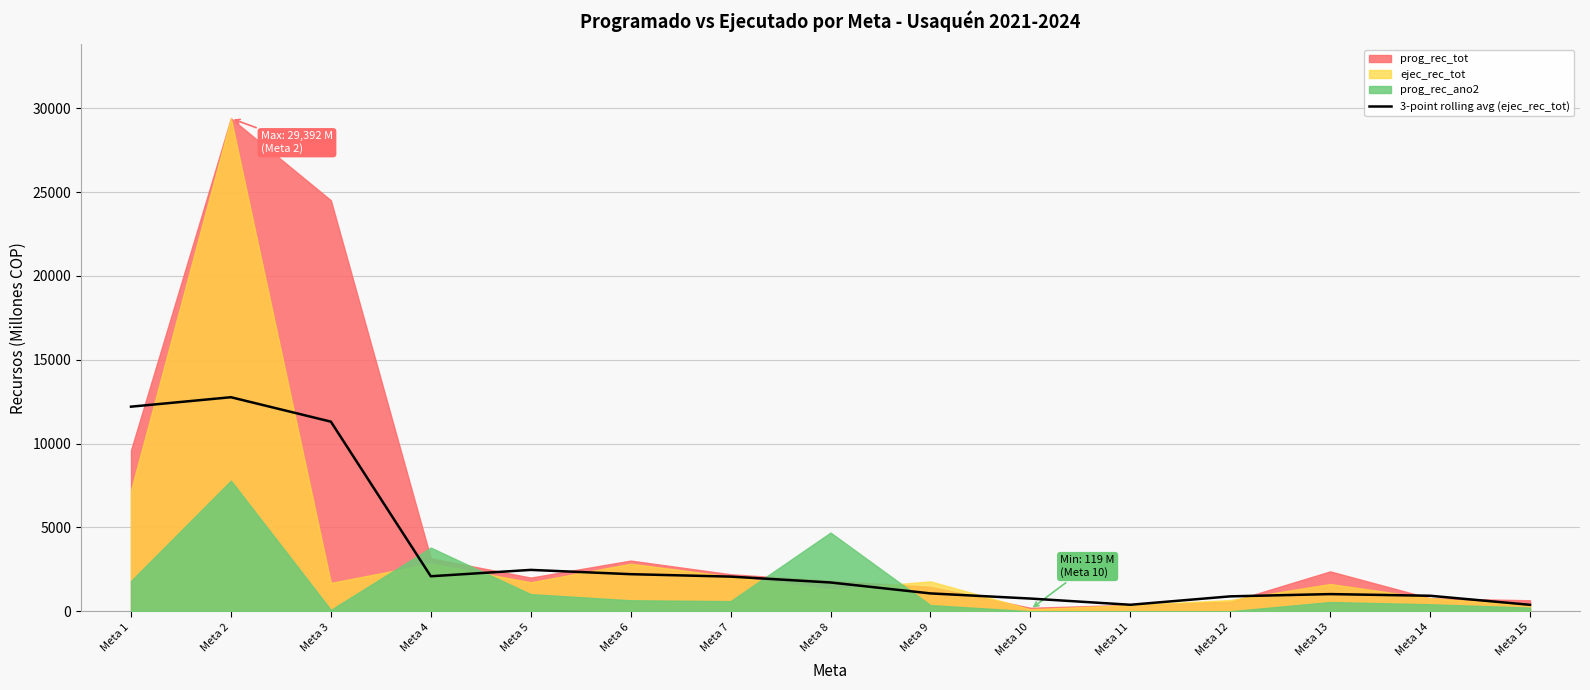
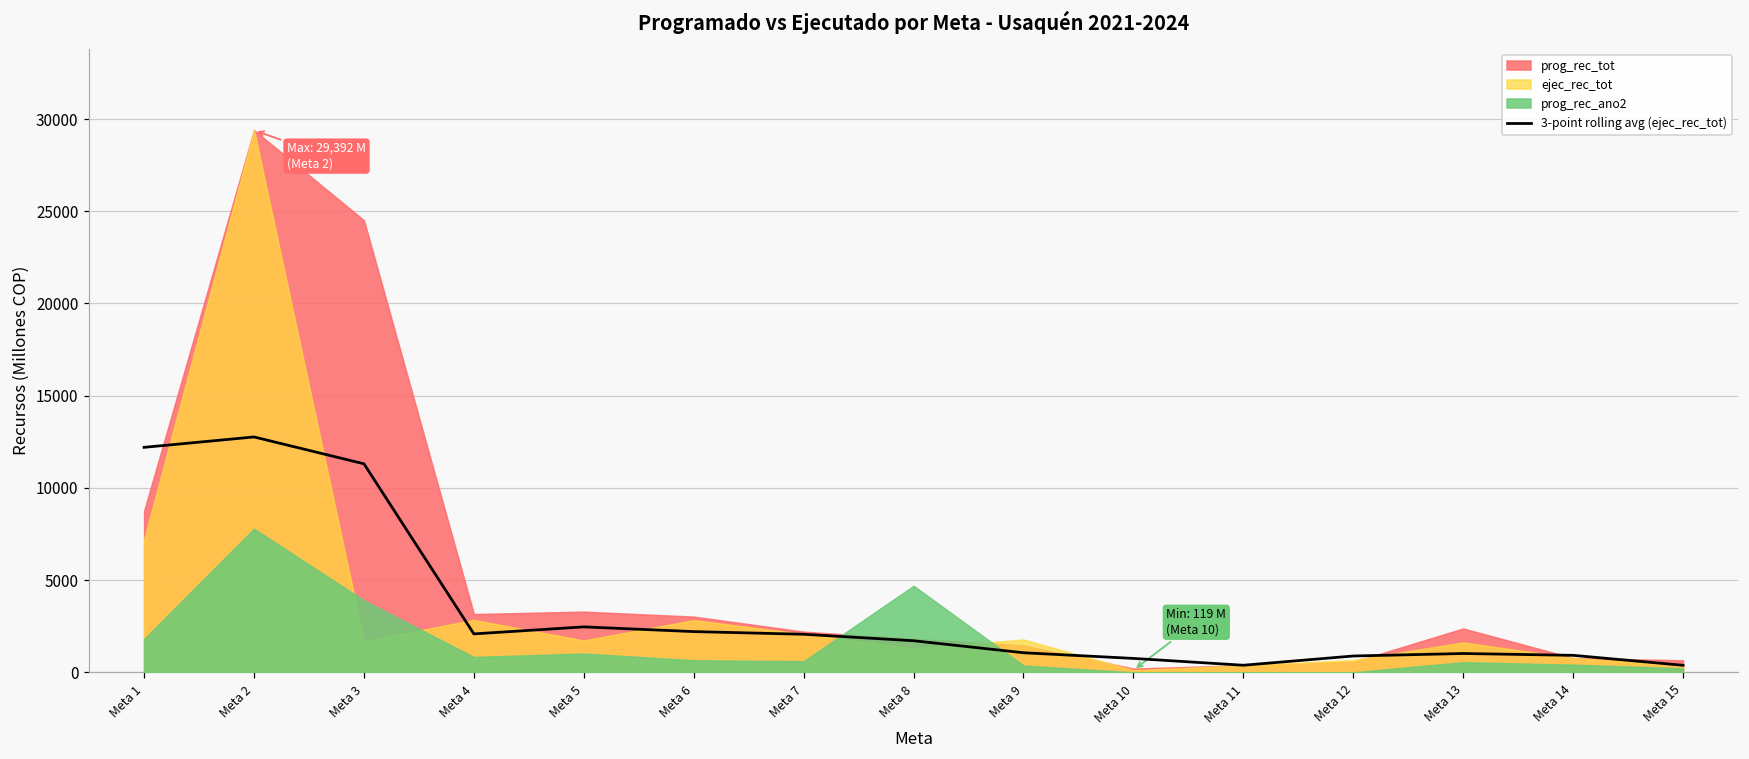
  {
    "prog_rec_tot": {
-     "Meta 1": 9600,
+     "Meta 1": 8700,
      "Meta 3": 24500,
      "Meta 4": 3200,
-     "Meta 5": 2000,
+     "Meta 5": 3300,
      "Meta 6": 3000,
      "Meta 9": 1500,
      "Meta 13": 2400,
      "Meta 15": 700
    },
    "3-point rolling avg (ejec_rec_tot)": {
      "Meta 1": 12200,
      "Meta 2": 12800,
      "Meta 3": 11300,
      "Meta 4": 2100,
      "Meta 5": 2500,
      "Meta 6": 2200,
      "Meta 9": 1100,
      "Meta 12": 900,
      "Meta 13": 1000
    },
    "ejec_rec_tot": {
      "Meta 1": 7200,
      "Meta 3": 1700,
      "Meta 4": 2800,
      "Meta 5": 1700,
      "Meta 6": 2800,
      "Meta 8": 1300,
      "Meta 9": 1800,
      "Meta 13": 1600
    },
    "prog_rec_ano2": {
      "Meta 1": 1800,
      "Meta 2": 7800,
-     "Meta 3": 100,
-     "Meta 4": 3800,
+     "Meta 3": 3900,
+     "Meta 4": 800,
      "Meta 5": 1000,
      "Meta 6": 700,
      "Meta 7": 600,
      "Meta 8": 4700,
      "Meta 9": 400,
      "Meta 11": 0,
      "Meta 12": 0,
      "Meta 13": 500,
      "Meta 14": 400,
      "Meta 15": 200
    }
  }
